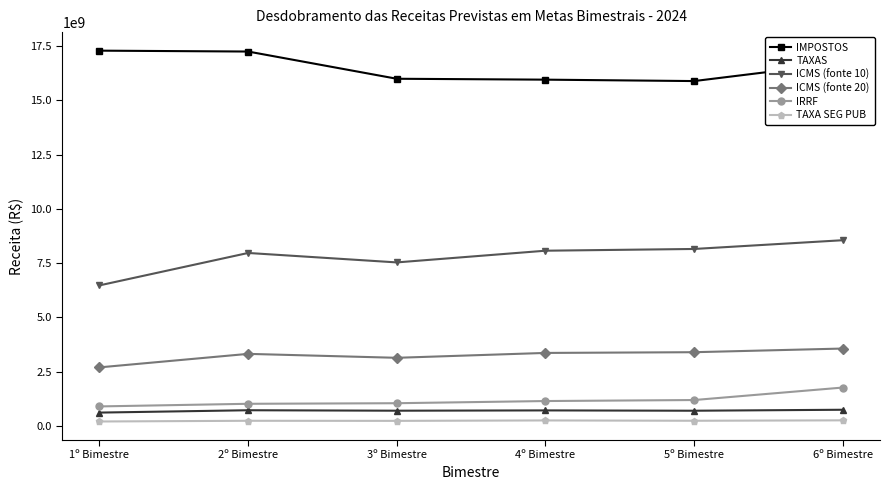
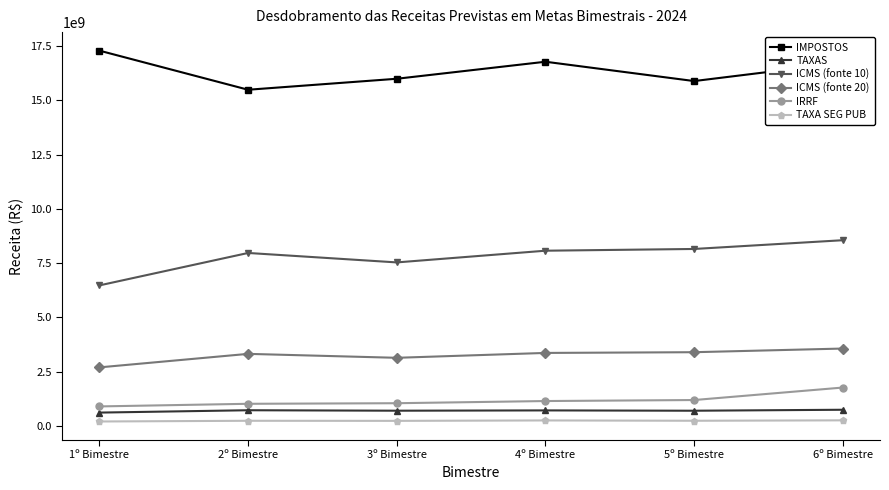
  {
    "IMPOSTOS": {
      "1º Bimestre": 17300000000,
-     "2º Bimestre": 17200000000,
+     "2º Bimestre": 15500000000,
      "3º Bimestre": 16000000000,
-     "4º Bimestre": 15900000000,
+     "4º Bimestre": 16800000000,
      "5º Bimestre": 15900000000
    }
  }
